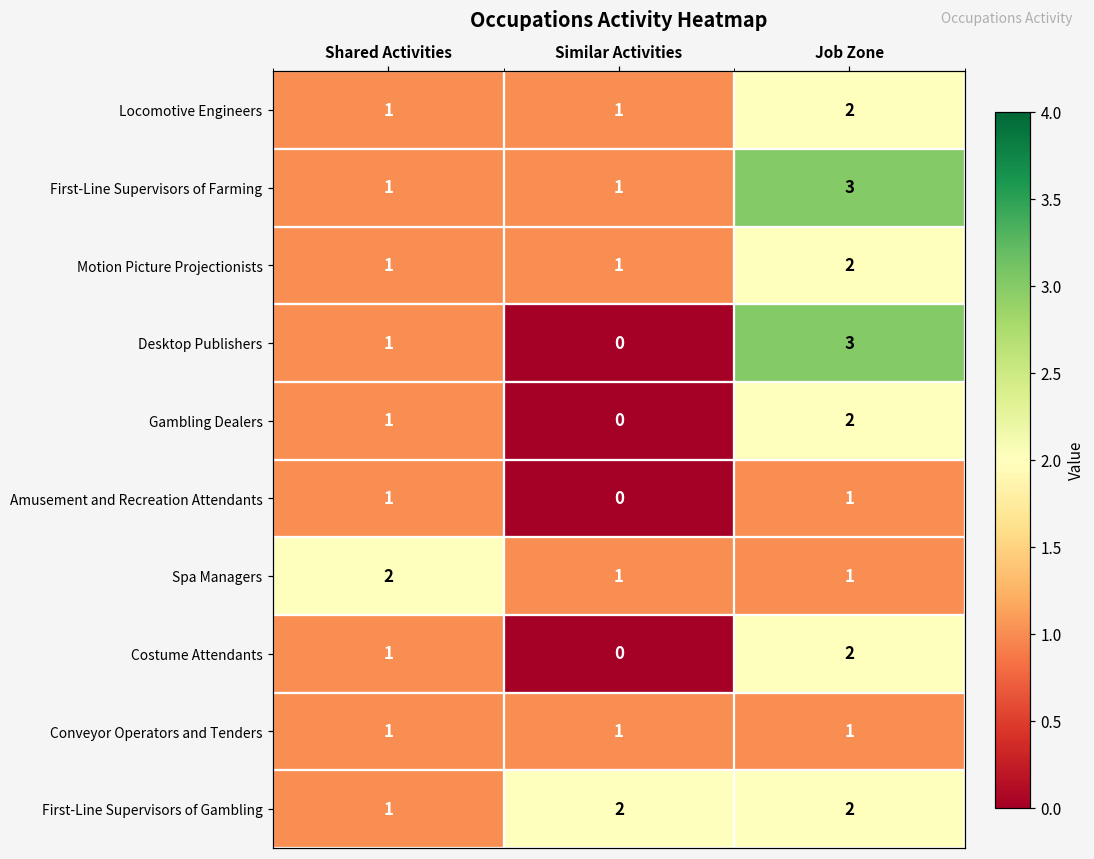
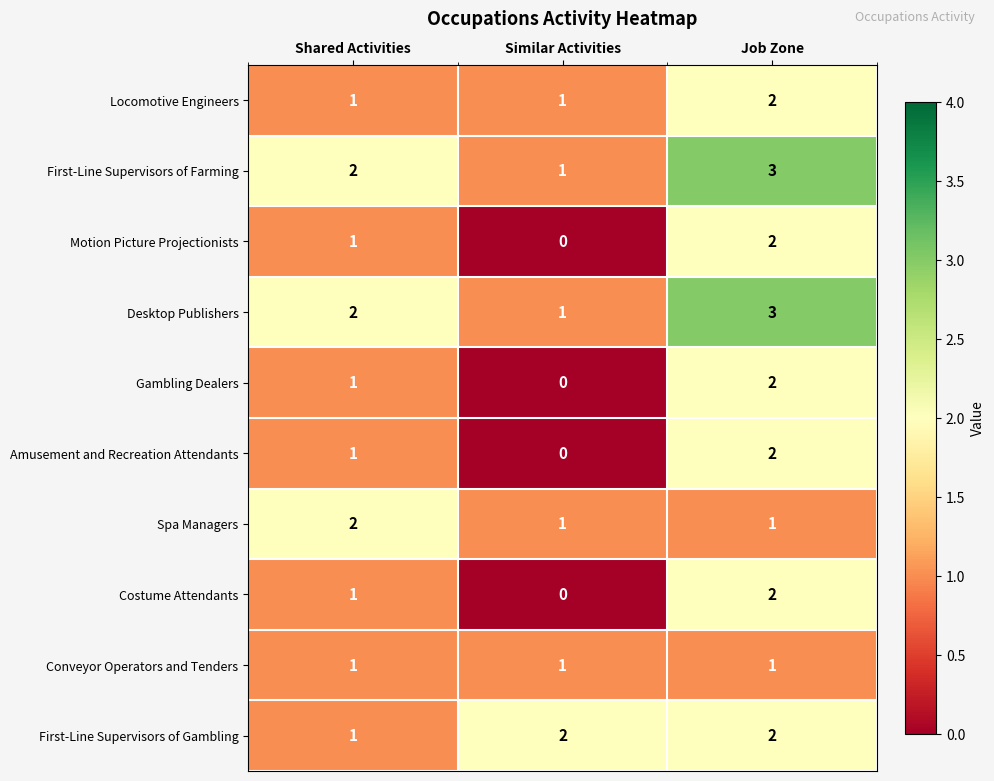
  {
    "Locomotive Engineers": {
      "Shared Activities": 1,
      "Similar Activities": 1,
      "Job Zone": 2
    },
    "First-Line Supervisors of Farming": {
-     "Shared Activities": 1,
+     "Shared Activities": 2,
      "Similar Activities": 1,
      "Job Zone": 3
    },
    "Motion Picture Projectionists": {
      "Shared Activities": 1,
-     "Similar Activities": 1,
+     "Similar Activities": 0,
      "Job Zone": 2
    },
    "Desktop Publishers": {
-     "Shared Activities": 1,
-     "Similar Activities": 0,
+     "Shared Activities": 2,
+     "Similar Activities": 1,
      "Job Zone": 3
    },
    "Gambling Dealers": {
      "Shared Activities": 1,
      "Similar Activities": 0,
      "Job Zone": 2
    },
    "Amusement and Recreation Attendants": {
      "Shared Activities": 1,
      "Similar Activities": 0,
-     "Job Zone": 1
+     "Job Zone": 2
    },
    "Spa Managers": {
      "Shared Activities": 2,
      "Similar Activities": 1,
      "Job Zone": 1
    },
    "Costume Attendants": {
      "Shared Activities": 1,
      "Similar Activities": 0,
      "Job Zone": 2
    },
    "Conveyor Operators and Tenders": {
      "Shared Activities": 1,
      "Similar Activities": 1,
      "Job Zone": 1
    },
    "First-Line Supervisors of Gambling": {
      "Shared Activities": 1,
      "Similar Activities": 2,
      "Job Zone": 2
    }
  }
